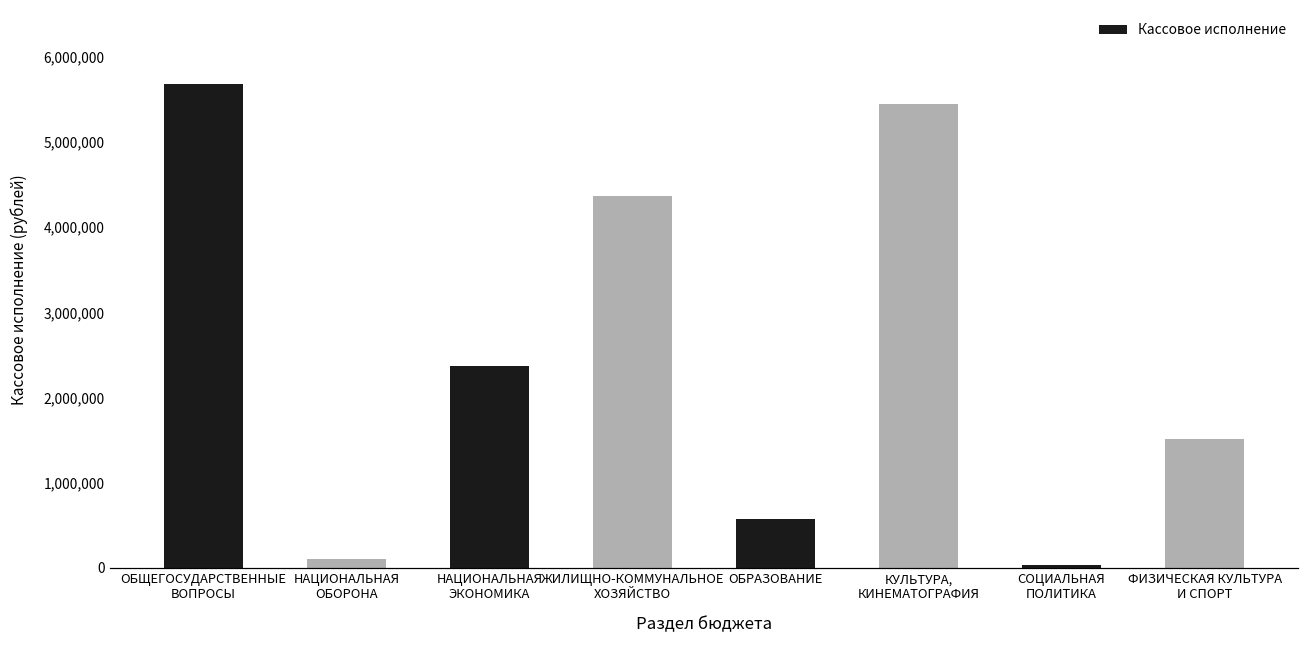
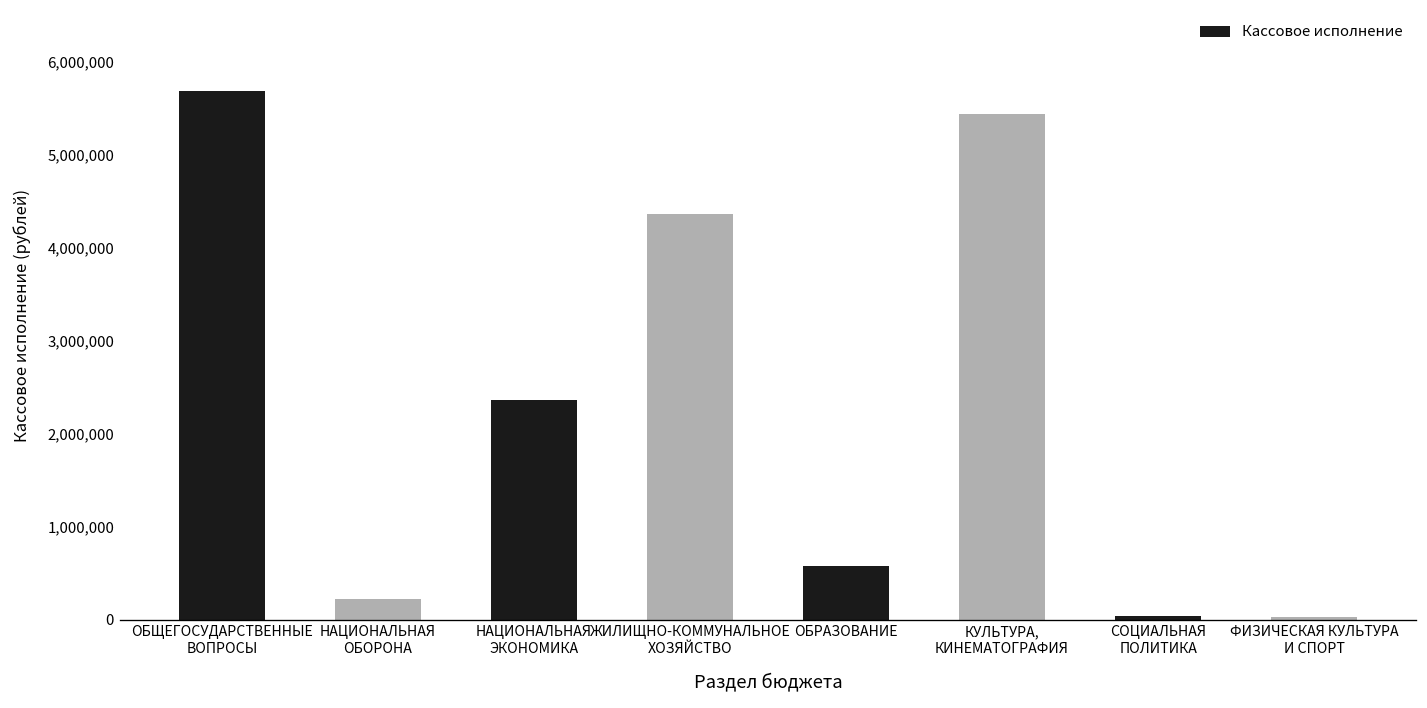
  {
    "ОБЩЕГОСУДАРСТВЕННЫЕ ВОПРОСЫ": "5,700,000",
-   "НАЦИОНАЛЬНАЯ ОБОРОНА": "100,000",
+   "НАЦИОНАЛЬНАЯ ОБОРОНА": "200,000",
    "НАЦИОНАЛЬНАЯ ЭКОНОМИКА": "2,400,000",
    "ЖИЛИЩНО-КОММУНАЛЬНОЕ ХОЗЯЙСТВО": "4,400,000",
    "ОБРАЗОВАНИЕ": "600,000",
    "КУЛЬТУРА, КИНЕМАТОГРАФИЯ": "5,400,000",
    "СОЦИАЛЬНАЯ ПОЛИТИКА": "0",
-   "ФИЗИЧЕСКАЯ КУЛЬТУРА И СПОРТ": "1,500,000"
+   "ФИЗИЧЕСКАЯ КУЛЬТУРА И СПОРТ": "0"
  }
